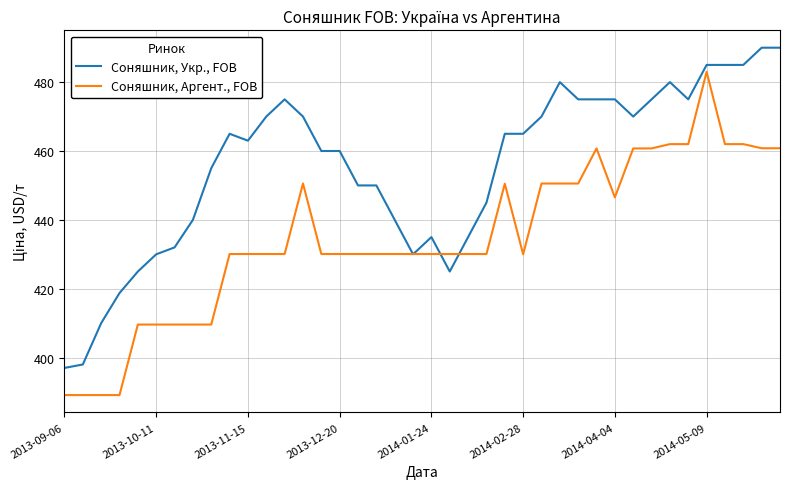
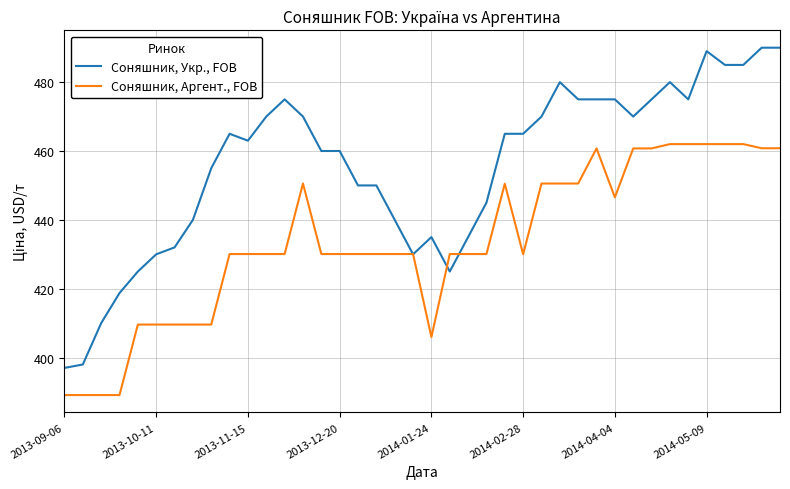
  {
    "Соняшник, Укр., FOB": {
      "2013-09-06": 397,
      "2013-10-11": 430,
      "2013-11-15": 463,
      "2013-12-20": 460,
      "2014-01-24": 435,
      "2014-02-28": 465,
      "2014-04-04": 475,
-     "2014-05-09": 485
+     "2014-05-09": 489
    },
    "Соняшник, Аргент., FOB": {
      "2013-09-06": 389,
      "2013-10-11": 410,
      "2013-11-15": 430,
      "2013-12-20": 430,
-     "2014-01-24": 430,
+     "2014-01-24": 406,
      "2014-02-28": 430,
      "2014-04-04": 447,
-     "2014-05-09": 483
+     "2014-05-09": 462
    }
  }
